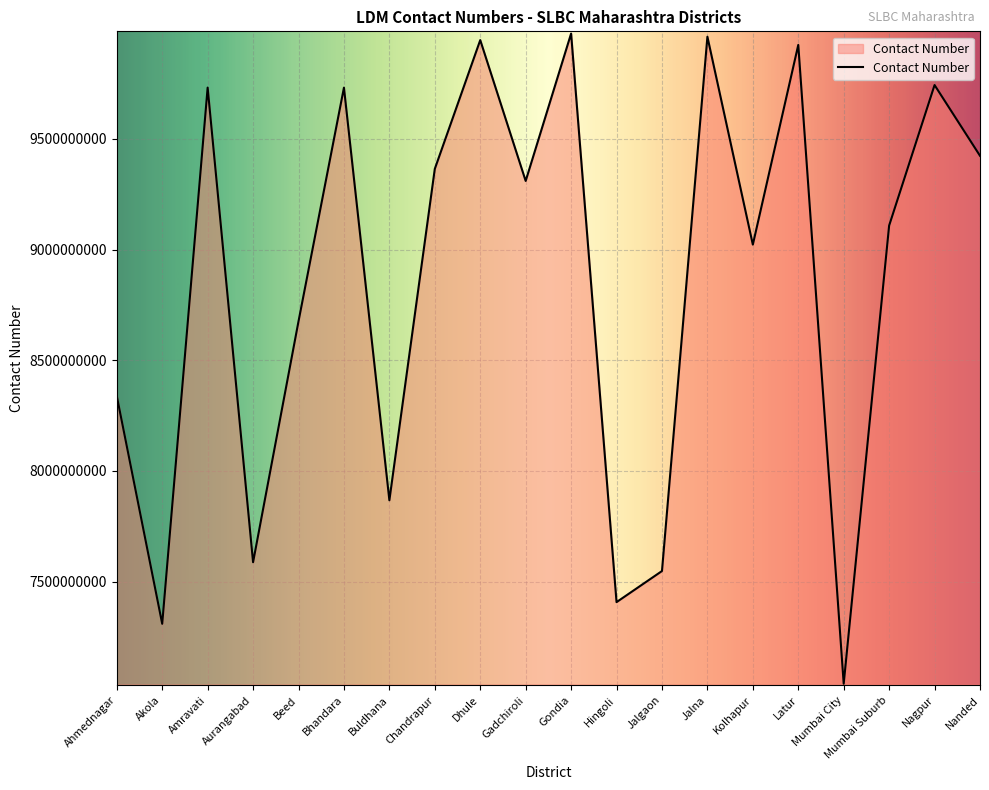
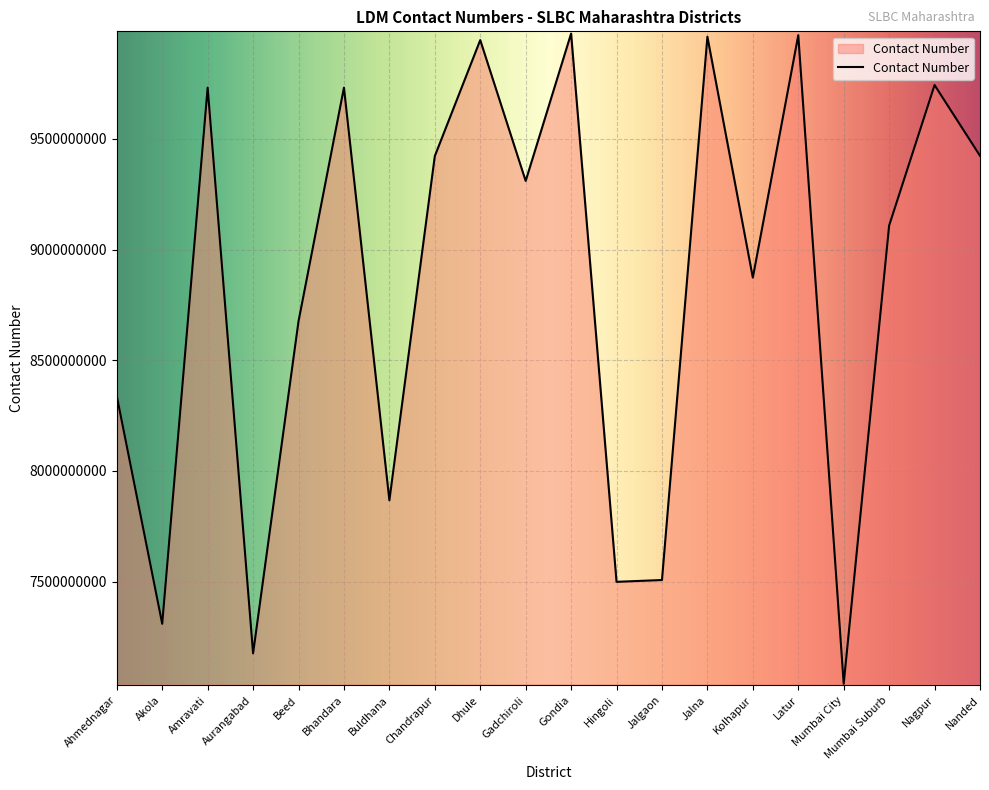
  {
    "Ahmednagar": 8340000000,
    "Akola": 7310000000,
    "Amravati": 9730000000,
-   "Aurangabad": 7590000000,
+   "Aurangabad": 7180000000,
    "Beed": 8680000000,
    "Bhandara": 9730000000,
    "Buldhana": 7870000000,
-   "Chandrapur": 9360000000,
+   "Chandrapur": 9420000000,
    "Dhule": 9950000000,
    "Gadchiroli": 9310000000,
    "Gondia": 9980000000,
-   "Hingoli": 7410000000,
-   "Jalgaon": 7550000000,
+   "Hingoli": 7500000000,
+   "Jalgaon": 7510000000,
    "Jalna": 9960000000,
-   "Kolhapur": 9020000000,
-   "Latur": 9920000000,
+   "Kolhapur": 8870000000,
+   "Latur": 9970000000,
    "Mumbai City": 7040000000,
    "Mumbai Suburb": 9110000000,
    "Nagpur": 9740000000,
    "Nanded": 9420000000
  }
